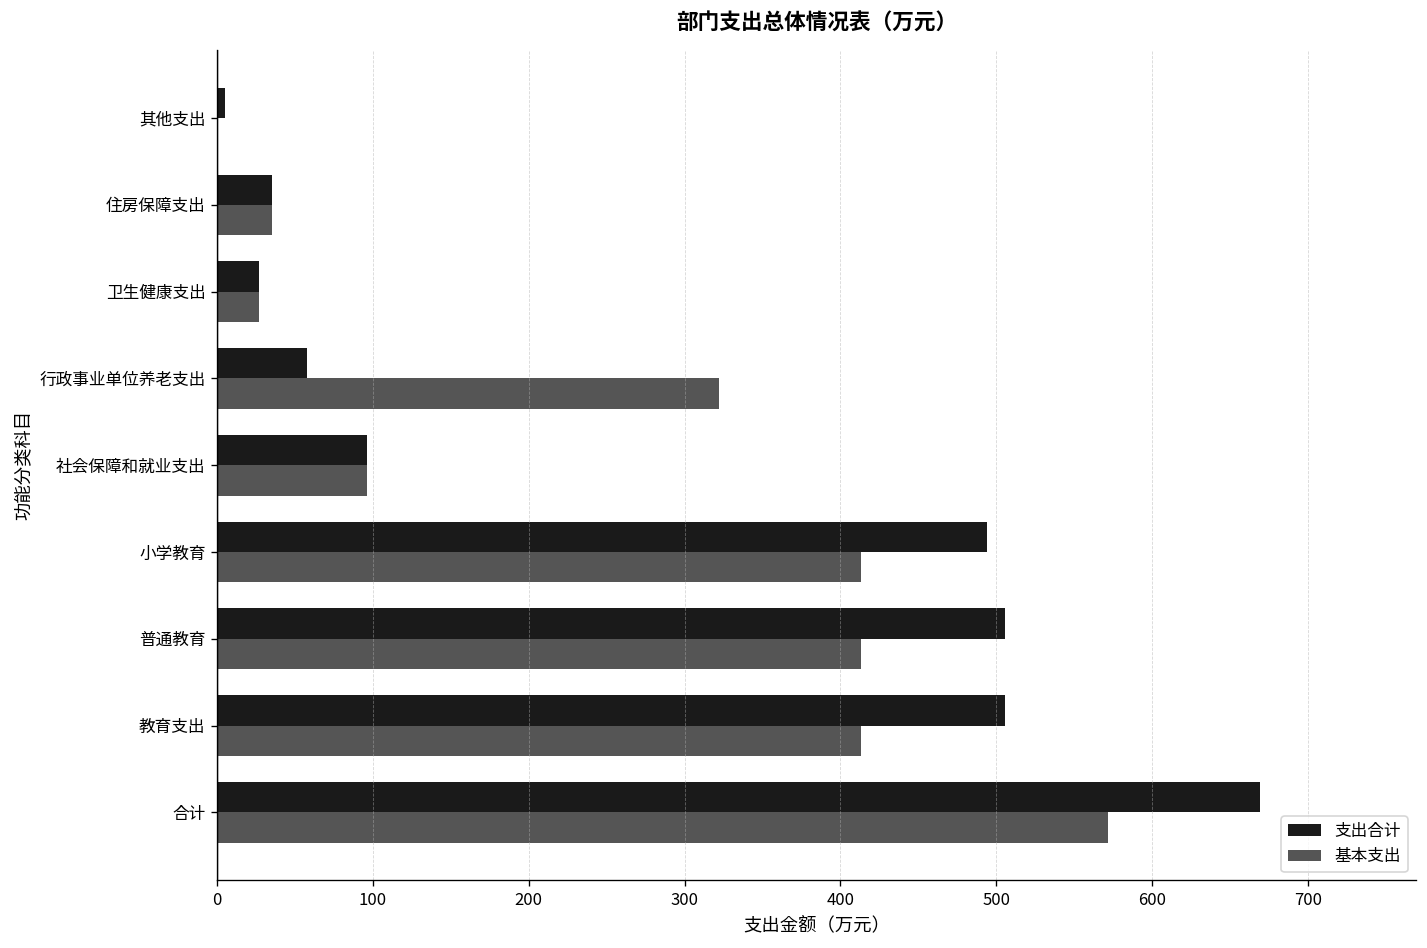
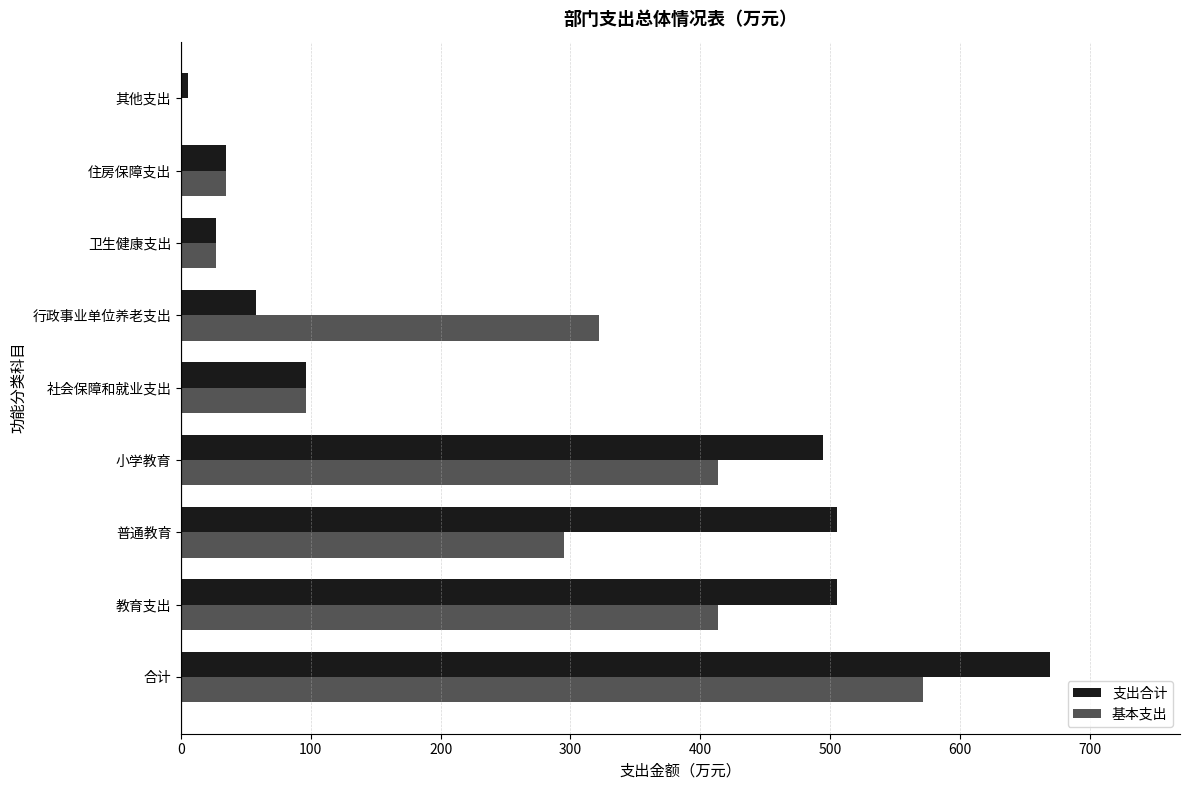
  {
    "支出合计": {
      "其他支出": 5,
      "住房保障支出": 35,
      "卫生健康支出": 27,
      "行政事业单位养老支出": 58,
      "社会保障和就业支出": 96,
      "小学教育": 494,
      "普通教育": 505,
      "教育支出": 505,
      "合计": 669
    },
    "基本支出": {
      "其他支出": 0,
      "住房保障支出": 35,
      "卫生健康支出": 27,
      "行政事业单位养老支出": 322,
      "社会保障和就业支出": 96,
      "小学教育": 413,
-     "普通教育": 413,
+     "普通教育": 295,
      "教育支出": 413,
      "合计": 572
    }
  }
